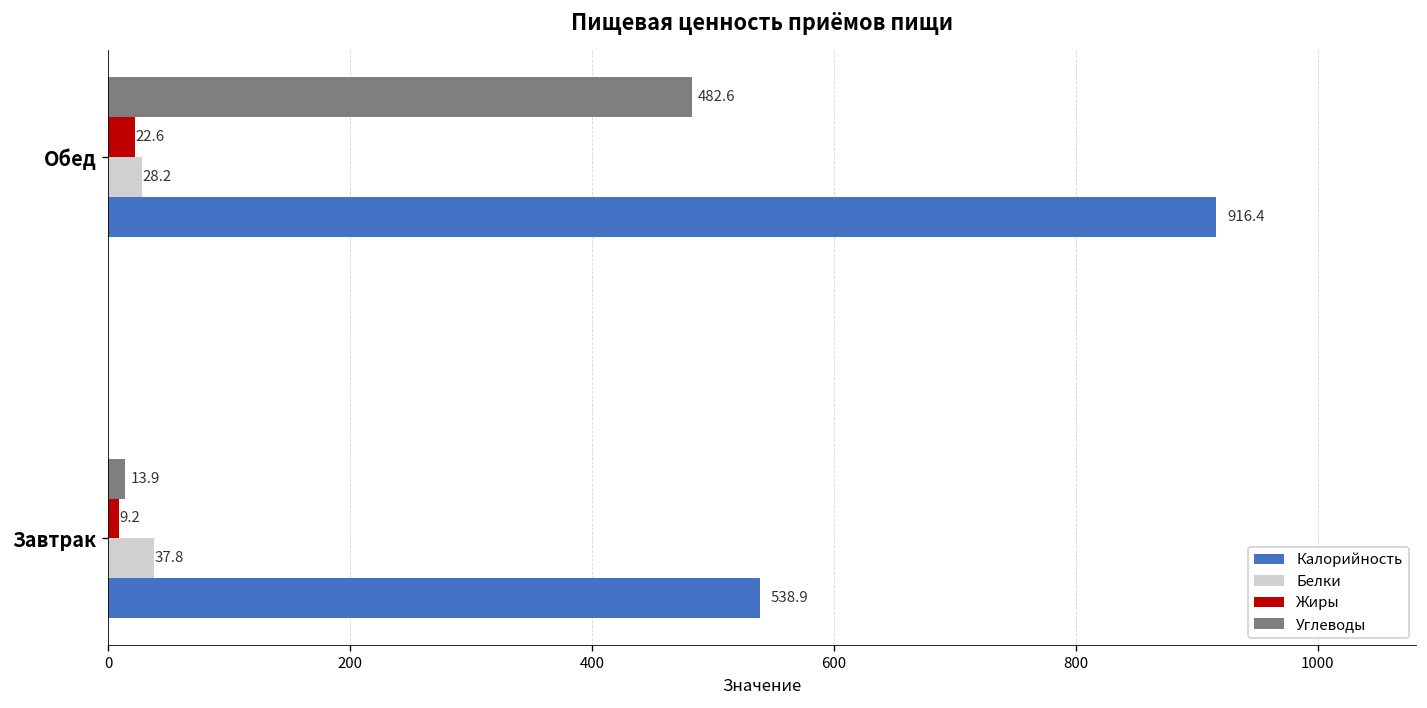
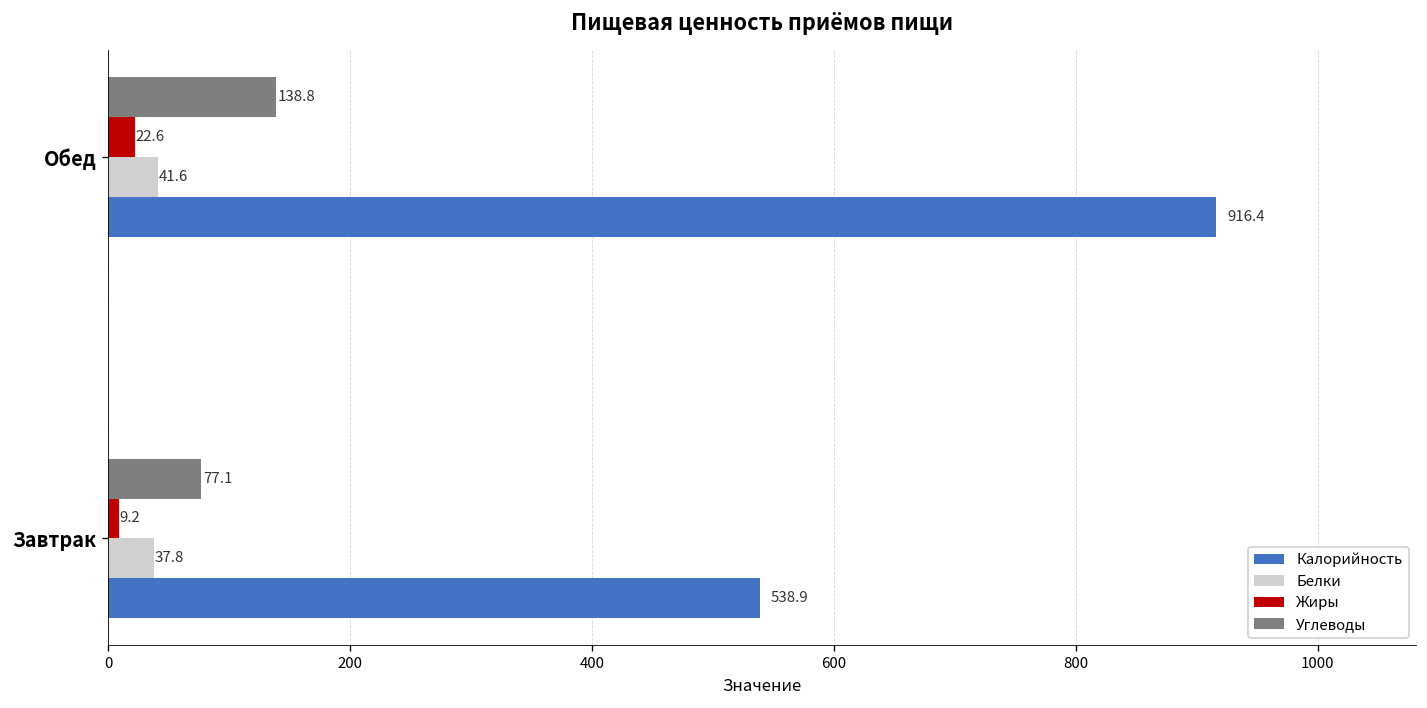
  {
    "Калорийность": {
      "Обед": 916.4,
      "Завтрак": 538.9
    },
    "Белки": {
-     "Обед": 28.2,
+     "Обед": 41.6,
      "Завтрак": 37.8
    },
    "Жиры": {
      "Обед": 22.6,
      "Завтрак": 9.2
    },
    "Углеводы": {
-     "Обед": 482.6,
-     "Завтрак": 13.9
+     "Обед": 138.8,
+     "Завтрак": 77.1
    }
  }
